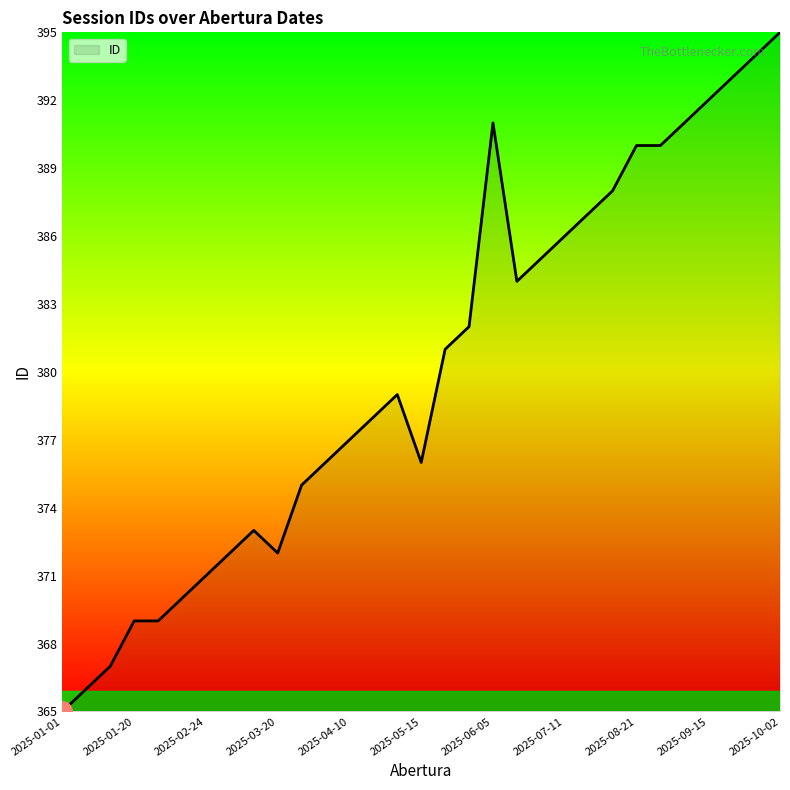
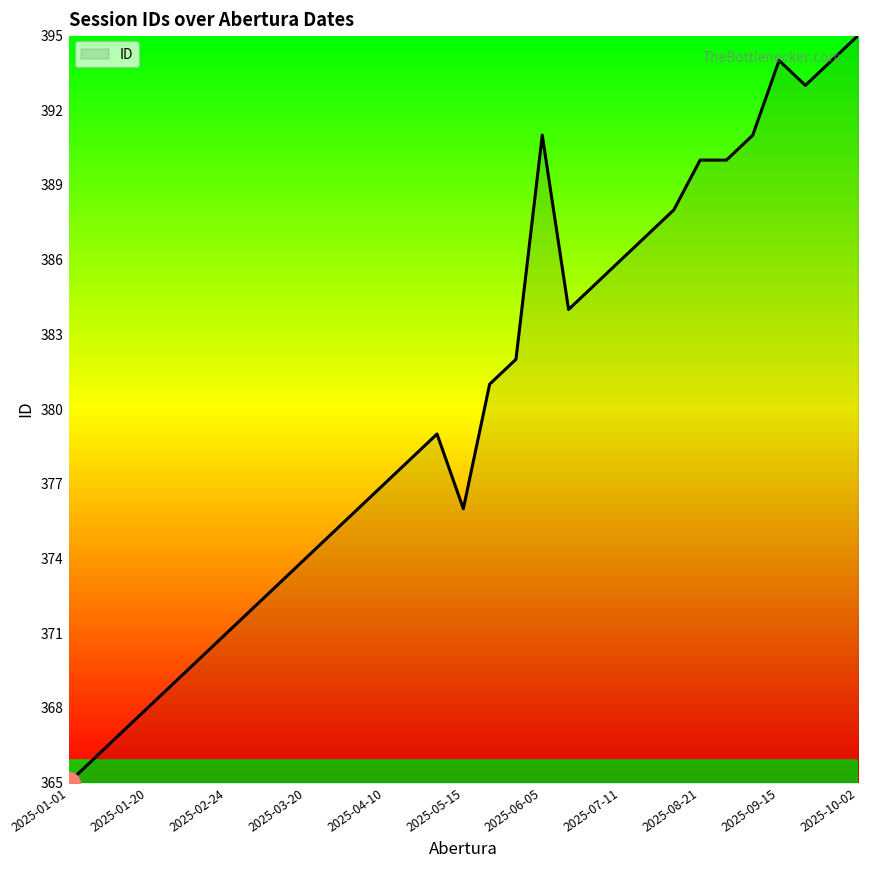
  {
    "ID": {
-     "2025-01-20": 369,
+     "2025-01-20": 368,
      "2025-02-24": 371,
-     "2025-03-20": 372,
+     "2025-03-20": 374,
      "2025-04-10": 377,
      "2025-05-15": 376,
      "2025-06-05": 391,
      "2025-07-11": 386,
      "2025-08-21": 390,
-     "2025-09-15": 392,
+     "2025-09-15": 394,
      "2025-10-02": 395
    }
  }
